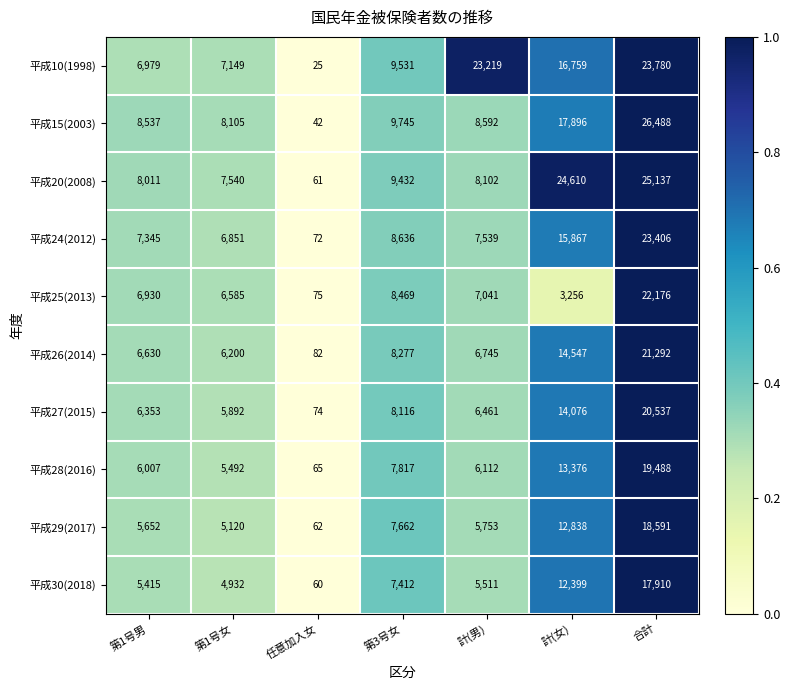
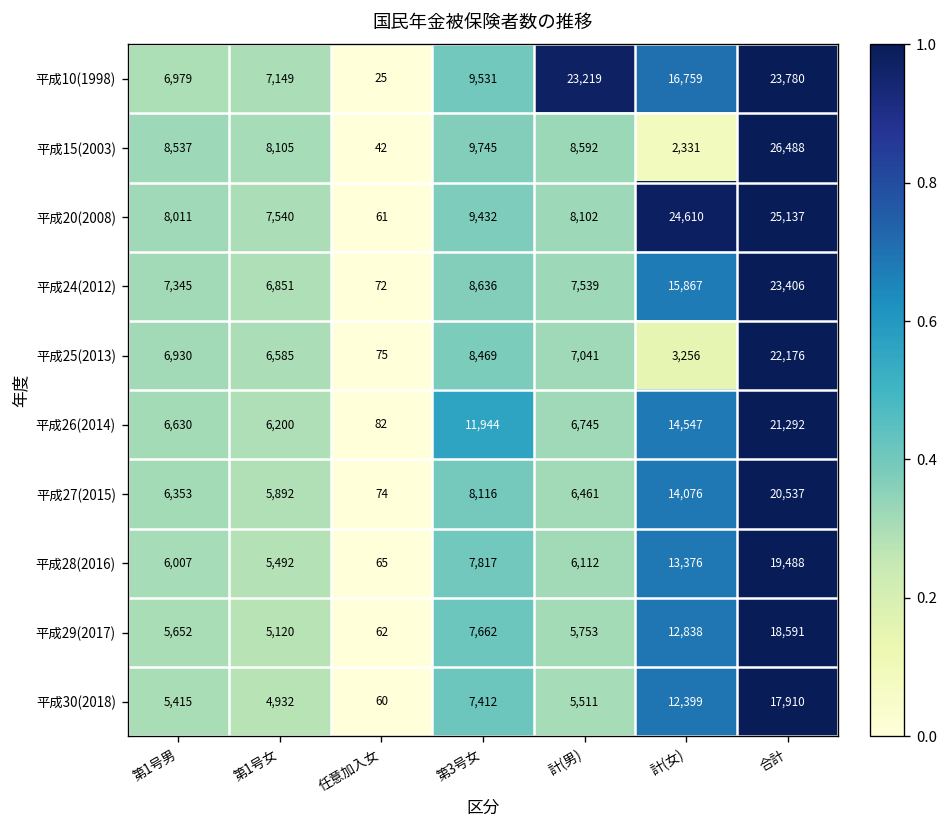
  {
    "平成10(1998)": {
      "第1号男": "6,979",
      "第1号女": "7,149",
      "任意加入女": "25",
      "第3号女": "9,531",
      "計(男)": "23,219",
      "計(女)": "16,759",
      "合計": "23,780"
    },
    "平成15(2003)": {
      "第1号男": "8,537",
      "第1号女": "8,105",
      "任意加入女": "42",
      "第3号女": "9,745",
      "計(男)": "8,592",
-     "計(女)": "17,896",
+     "計(女)": "2,331",
      "合計": "26,488"
    },
    "平成20(2008)": {
      "第1号男": "8,011",
      "第1号女": "7,540",
      "任意加入女": "61",
      "第3号女": "9,432",
      "計(男)": "8,102",
      "計(女)": "24,610",
      "合計": "25,137"
    },
    "平成24(2012)": {
      "第1号男": "7,345",
      "第1号女": "6,851",
      "任意加入女": "72",
      "第3号女": "8,636",
      "計(男)": "7,539",
      "計(女)": "15,867",
      "合計": "23,406"
    },
    "平成25(2013)": {
      "第1号男": "6,930",
      "第1号女": "6,585",
      "任意加入女": "75",
      "第3号女": "8,469",
      "計(男)": "7,041",
      "計(女)": "3,256",
      "合計": "22,176"
    },
    "平成26(2014)": {
      "第1号男": "6,630",
      "第1号女": "6,200",
      "任意加入女": "82",
-     "第3号女": "8,277",
+     "第3号女": "11,944",
      "計(男)": "6,745",
      "計(女)": "14,547",
      "合計": "21,292"
    },
    "平成27(2015)": {
      "第1号男": "6,353",
      "第1号女": "5,892",
      "任意加入女": "74",
      "第3号女": "8,116",
      "計(男)": "6,461",
      "計(女)": "14,076",
      "合計": "20,537"
    },
    "平成28(2016)": {
      "第1号男": "6,007",
      "第1号女": "5,492",
      "任意加入女": "65",
      "第3号女": "7,817",
      "計(男)": "6,112",
      "計(女)": "13,376",
      "合計": "19,488"
    },
    "平成29(2017)": {
      "第1号男": "5,652",
      "第1号女": "5,120",
      "任意加入女": "62",
      "第3号女": "7,662",
      "計(男)": "5,753",
      "計(女)": "12,838",
      "合計": "18,591"
    },
    "平成30(2018)": {
      "第1号男": "5,415",
      "第1号女": "4,932",
      "任意加入女": "60",
      "第3号女": "7,412",
      "計(男)": "5,511",
      "計(女)": "12,399",
      "合計": "17,910"
    }
  }
